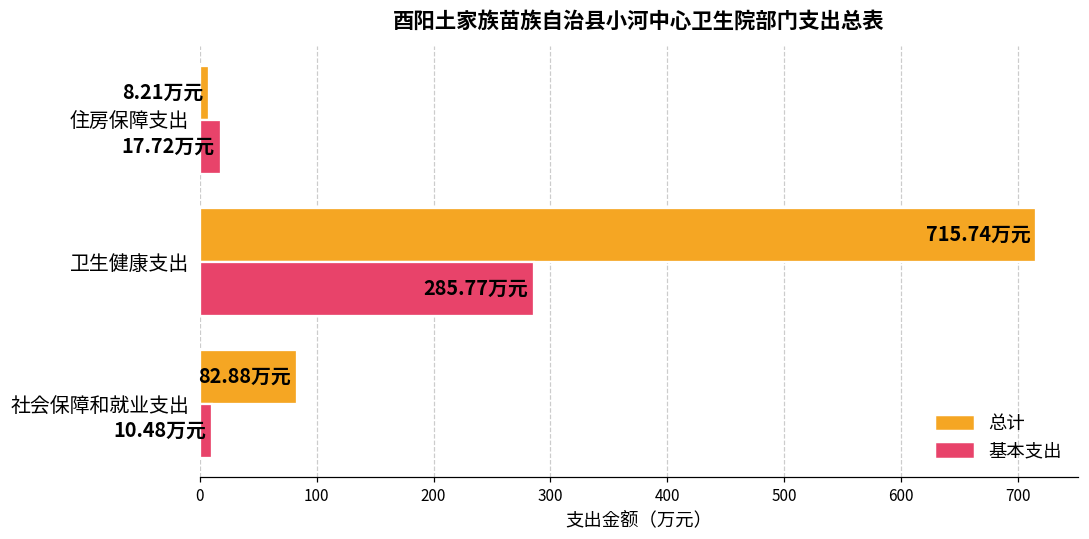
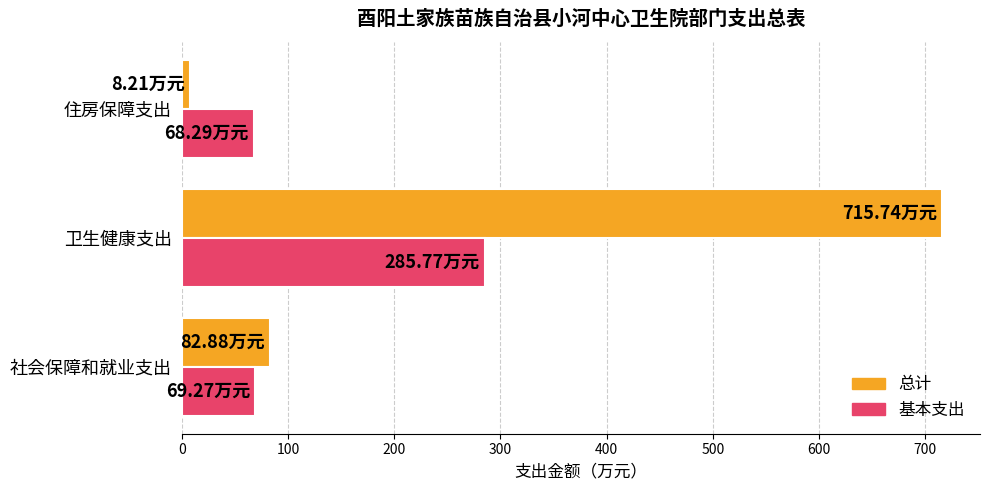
  {
    "总计": {
      "住房保障支出": 8.21,
      "卫生健康支出": 715.74,
      "社会保障和就业支出": 82.88
    },
    "基本支出": {
-     "住房保障支出": 17.72,
+     "住房保障支出": 68.29,
      "卫生健康支出": 285.77,
-     "社会保障和就业支出": 10.48
+     "社会保障和就业支出": 69.27
    }
  }
